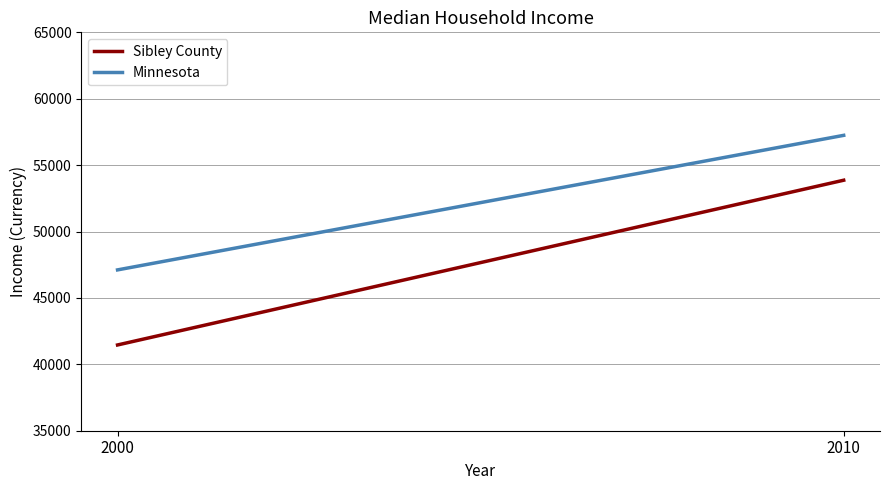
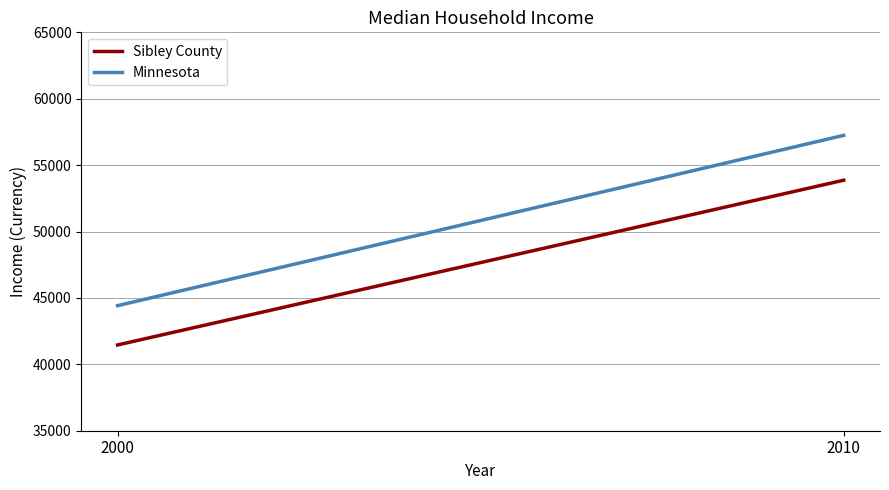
  {
    "Sibley County": {
      "2000": 41500,
      "2010": 53900
    },
    "Minnesota": {
-     "2000": 47100,
+     "2000": 44400,
      "2010": 57200
    }
  }
